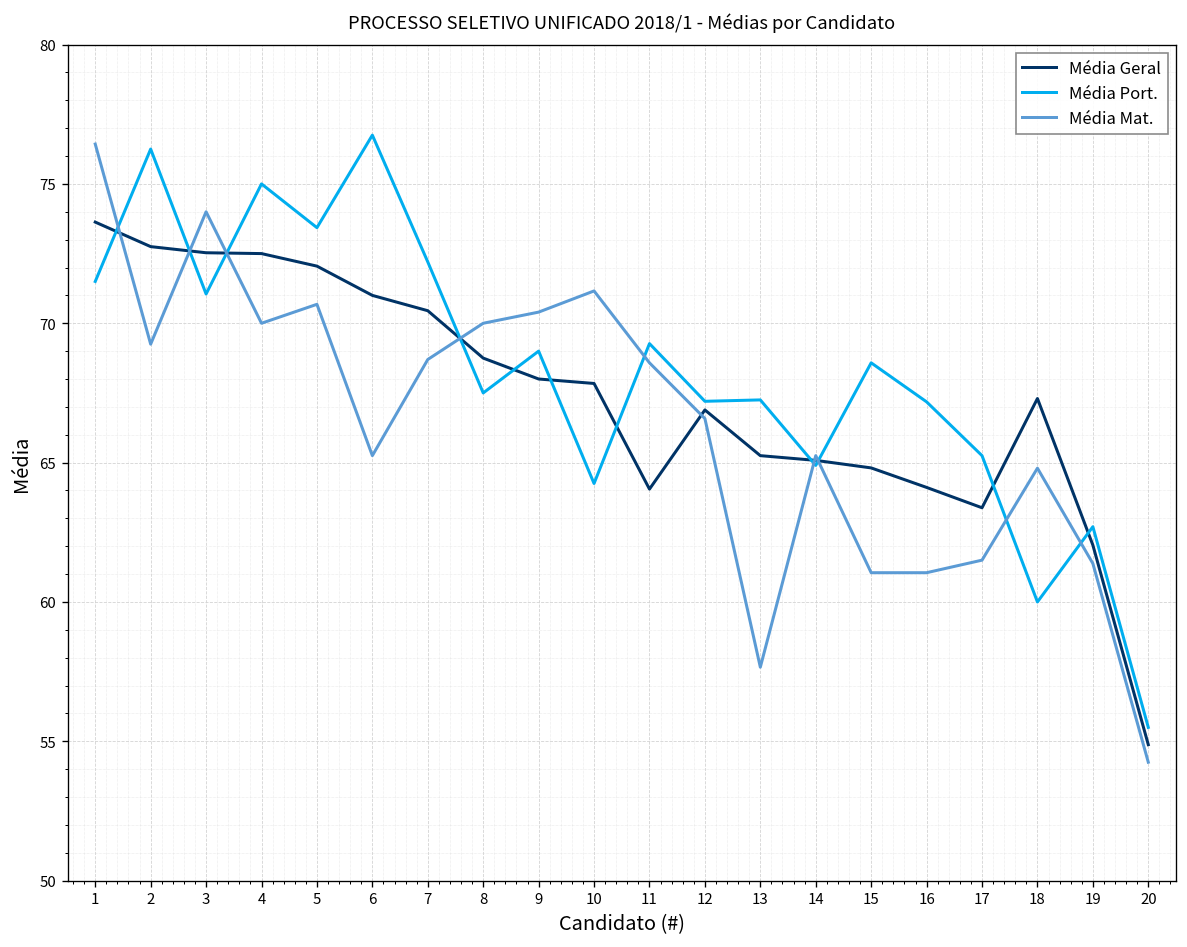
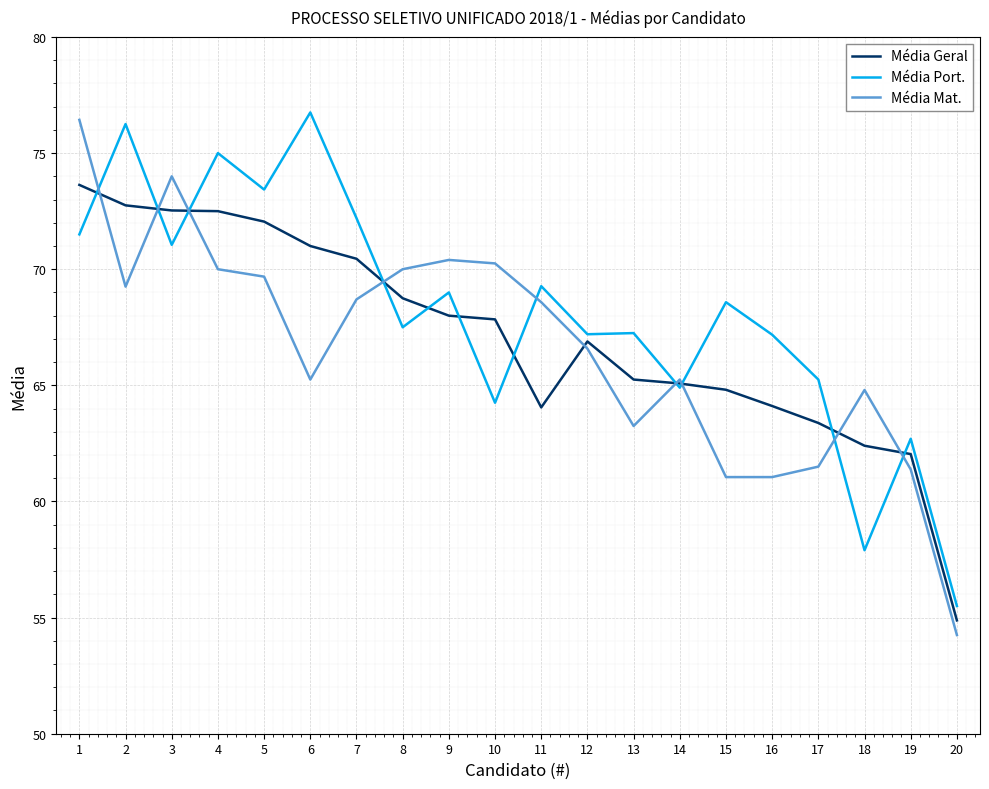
  {
    "Média Geral": {
      "1": 73.6,
      "2": 72.8,
      "3": 72.5,
      "4": 72.5,
      "5": 72.1,
      "6": 71.0,
      "7": 70.5,
      "8": 68.8,
      "9": 68.0,
      "10": 67.8,
      "11": 64.1,
      "12": 66.9,
      "13": 65.3,
      "14": 65.1,
      "15": 64.8,
      "16": 64.1,
      "17": 63.4,
-     "18": 67.3,
+     "18": 62.4,
      "19": 62.0,
      "20": 54.9
    },
    "Média Port.": {
      "1": 71.5,
      "2": 76.3,
      "3": 71.1,
      "4": 75.0,
      "5": 73.4,
      "6": 76.8,
      "7": 72.2,
      "8": 67.5,
      "9": 69.0,
      "10": 64.3,
      "11": 69.3,
      "12": 67.2,
      "13": 67.3,
      "14": 64.9,
      "15": 68.6,
      "16": 67.2,
      "17": 65.3,
-     "18": 60.0,
+     "18": 57.9,
      "19": 62.7,
      "20": 55.5
    },
    "Média Mat.": {
      "1": 76.4,
      "2": 69.3,
      "3": 74.0,
      "4": 70.0,
-     "5": 70.7,
+     "5": 69.7,
      "6": 65.3,
      "7": 68.7,
      "8": 70.0,
      "9": 70.4,
-     "10": 71.2,
+     "10": 70.3,
      "11": 68.6,
      "12": 66.6,
-     "13": 57.7,
+     "13": 63.3,
      "14": 65.3,
      "15": 61.1,
      "16": 61.1,
      "17": 61.5,
      "18": 64.8,
      "19": 61.4,
      "20": 54.3
    }
  }
